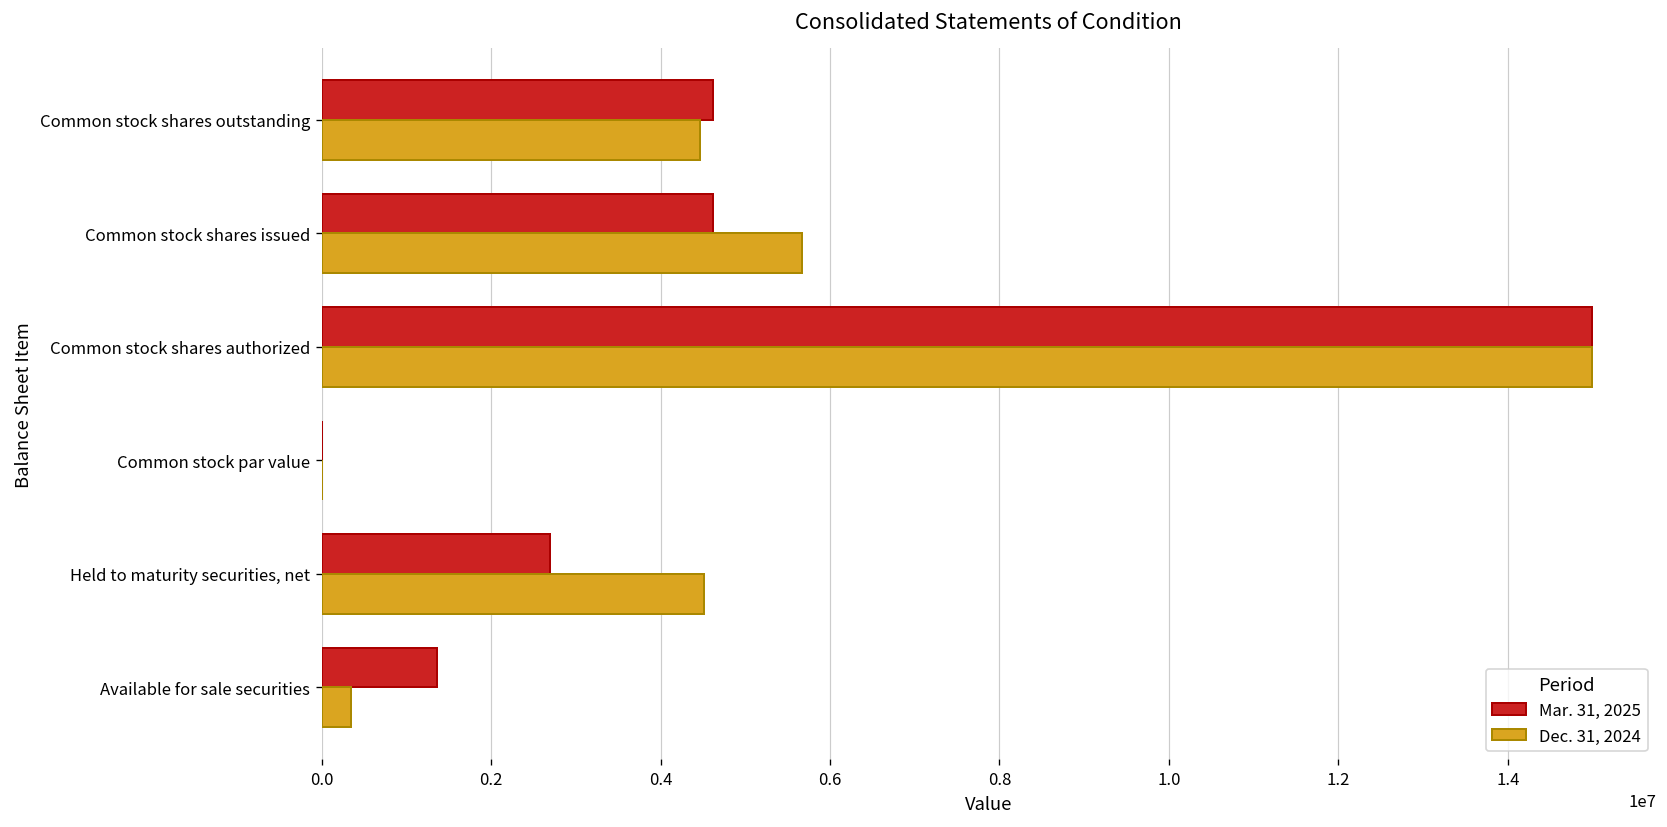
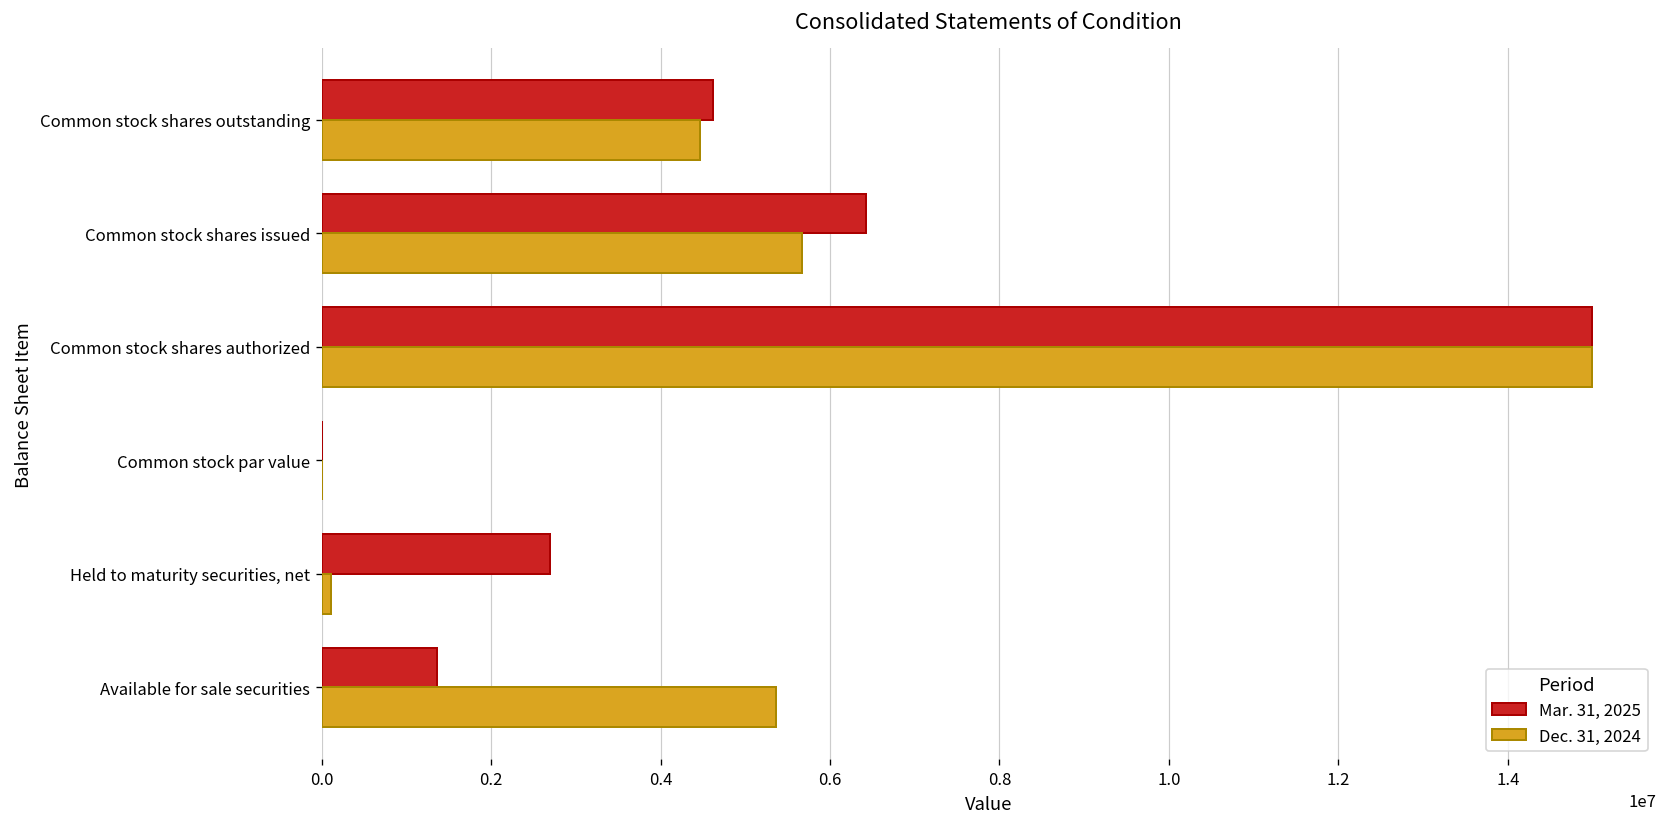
  {
    "Mar. 31, 2025": {
      "Common stock shares outstanding": 4600000,
-     "Common stock shares issued": 4600000,
+     "Common stock shares issued": 6400000,
      "Common stock shares authorized": 15000000,
      "Held to maturity securities, net": 2700000,
      "Available for sale securities": 1400000
    },
    "Dec. 31, 2024": {
      "Common stock shares outstanding": 4500000,
      "Common stock shares issued": 5700000,
      "Common stock shares authorized": 15000000,
-     "Held to maturity securities, net": 4500000,
-     "Available for sale securities": 300000
+     "Held to maturity securities, net": 100000,
+     "Available for sale securities": 5400000
    }
  }
